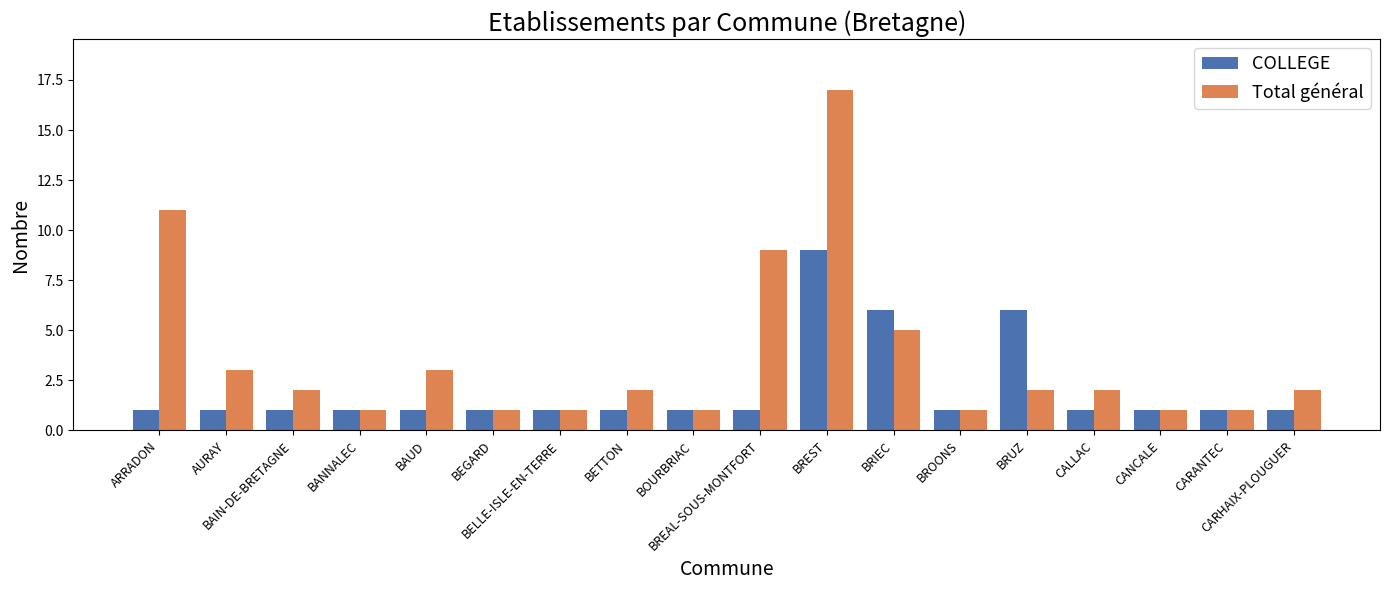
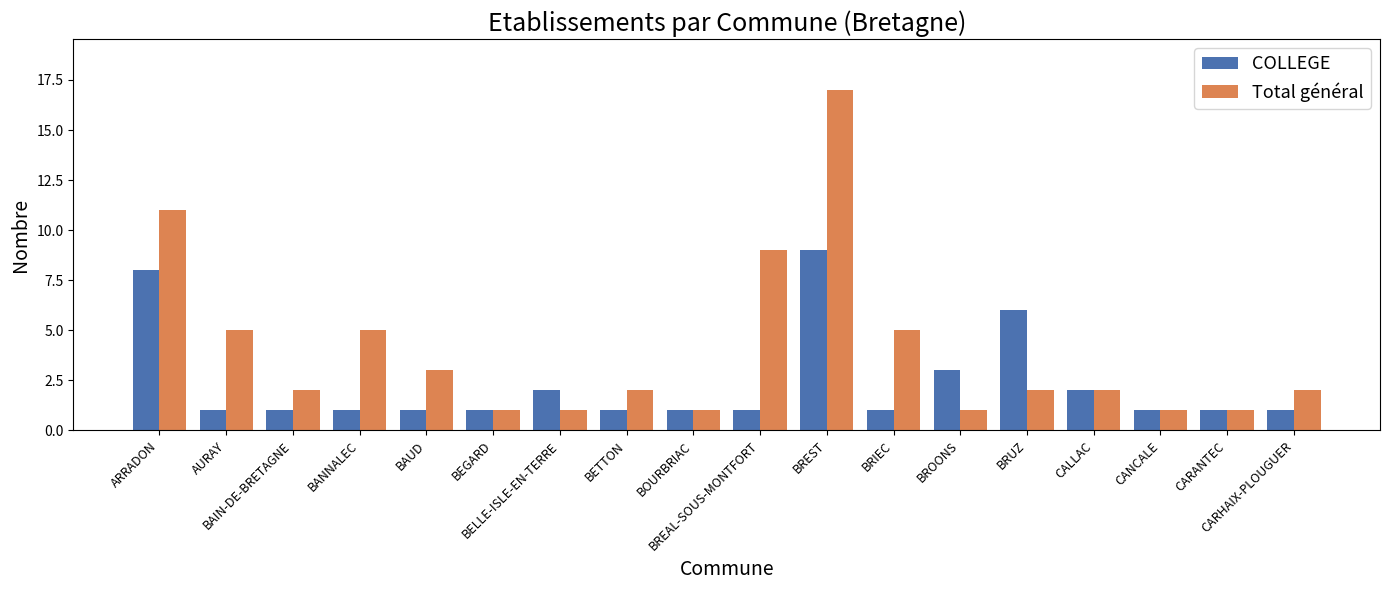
  {
    "COLLEGE": {
-     "ARRADON": 1,
+     "ARRADON": 8,
      "AURAY": 1,
      "BAIN-DE-BRETAGNE": 1,
      "BANNALEC": 1,
      "BAUD": 1,
      "BEGARD": 1,
-     "BELLE-ISLE-EN-TERRE": 1,
+     "BELLE-ISLE-EN-TERRE": 2,
      "BETTON": 1,
      "BOURBRIAC": 1,
      "BREAL-SOUS-MONTFORT": 1,
      "BREST": 9,
-     "BRIEC": 6,
-     "BROONS": 1,
+     "BRIEC": 1,
+     "BROONS": 3,
      "BRUZ": 6,
-     "CALLAC": 1,
+     "CALLAC": 2,
      "CANCALE": 1,
      "CARANTEC": 1,
      "CARHAIX-PLOUGUER": 1
    },
    "Total général": {
      "ARRADON": 11,
-     "AURAY": 3,
+     "AURAY": 5,
      "BAIN-DE-BRETAGNE": 2,
-     "BANNALEC": 1,
+     "BANNALEC": 5,
      "BAUD": 3,
      "BEGARD": 1,
      "BELLE-ISLE-EN-TERRE": 1,
      "BETTON": 2,
      "BOURBRIAC": 1,
      "BREAL-SOUS-MONTFORT": 9,
      "BREST": 17,
      "BRIEC": 5,
      "BROONS": 1,
      "BRUZ": 2,
      "CALLAC": 2,
      "CANCALE": 1,
      "CARANTEC": 1,
      "CARHAIX-PLOUGUER": 2
    }
  }
